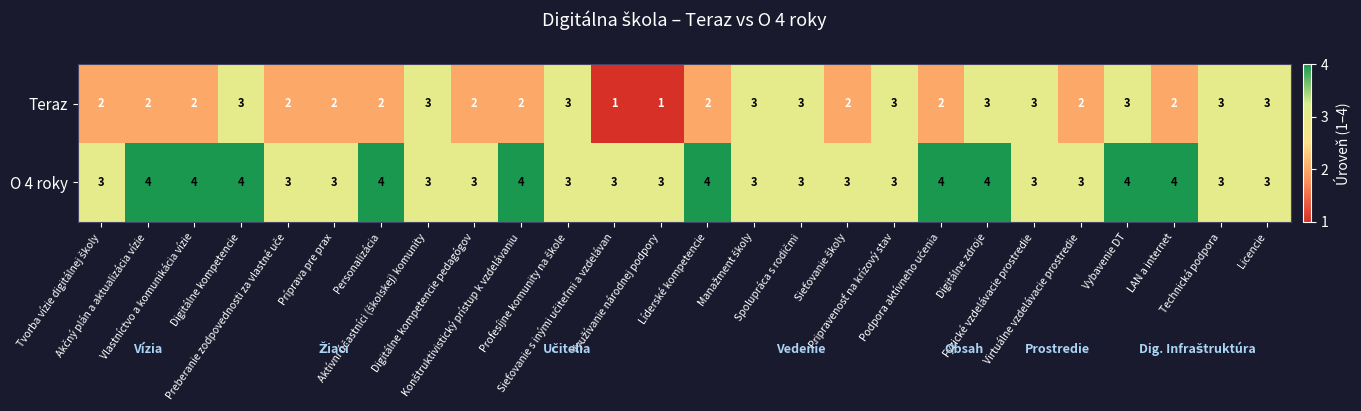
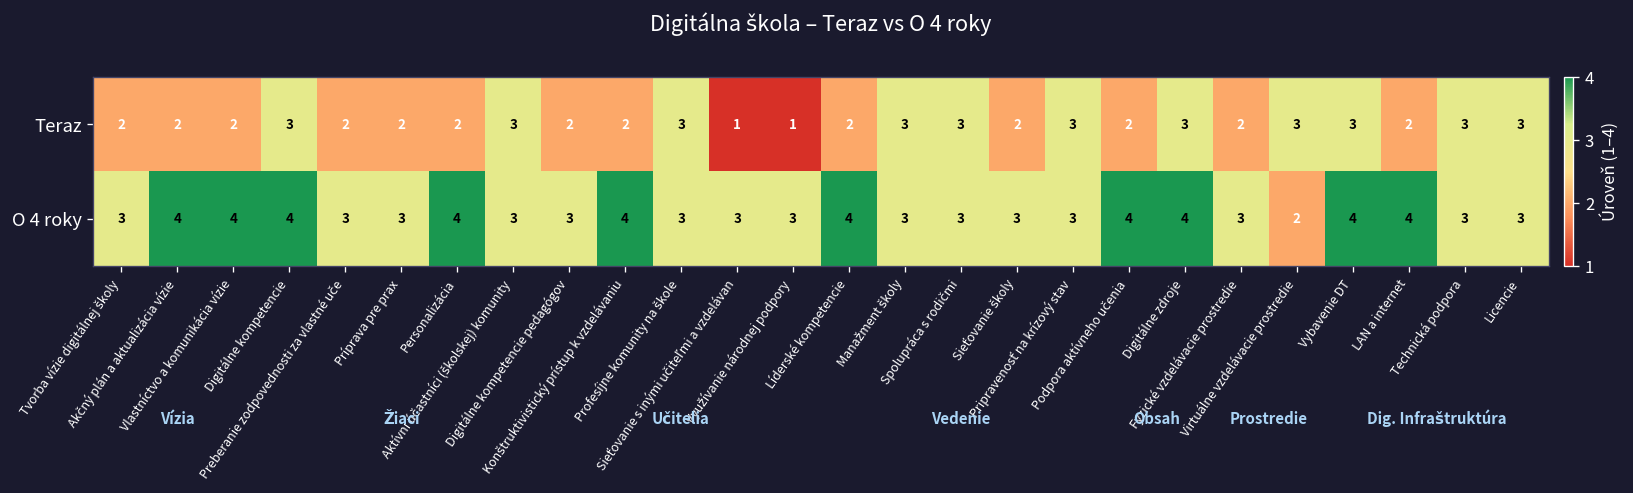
  {
    "Teraz": {
      "Tvorba vízie digitálnej školy": 2,
      "Akčný plán a aktualizácia vízie": 2,
      "Vlastníctvo a komunikácia vízie": 2,
      "Digitálne kompetencie": 3,
      "Preberanie zodpovednosti za vlastné uče": 2,
      "Príprava pre prax": 2,
      "Personalizácia": 2,
      "Aktívni účastníci (školskej) komunity": 3,
      "Digitálne kompetencie pedagógov": 2,
      "Konštruktivistický prístup k vzdelávaniu": 2,
      "Profesíjne komunity na škole": 3,
      "Sieťovanie s inými učiteľmi a vzdelávan": 1,
      "Využívanie národnej podpory": 1,
      "Líderské kompetencie": 2,
      "Manažment školy": 3,
      "Spolupráca s rodičmi": 3,
      "Sieťovanie školy": 2,
      "Pripravenosť na krízový stav": 3,
      "Podpora aktívneho učenia": 2,
      "Digitálne zdroje": 3,
-     "Fyzické vzdelávacie prostredie": 3,
-     "Virtuálne vzdelávacie prostredie": 2,
+     "Fyzické vzdelávacie prostredie": 2,
+     "Virtuálne vzdelávacie prostredie": 3,
      "Vybavenie DT": 3,
      "LAN a internet": 2,
      "Technická podpora": 3,
      "Licencie": 3
    },
    "O 4 roky": {
      "Tvorba vízie digitálnej školy": 3,
      "Akčný plán a aktualizácia vízie": 4,
      "Vlastníctvo a komunikácia vízie": 4,
      "Digitálne kompetencie": 4,
      "Preberanie zodpovednosti za vlastné uče": 3,
      "Príprava pre prax": 3,
      "Personalizácia": 4,
      "Aktívni účastníci (školskej) komunity": 3,
      "Digitálne kompetencie pedagógov": 3,
      "Konštruktivistický prístup k vzdelávaniu": 4,
      "Profesíjne komunity na škole": 3,
      "Sieťovanie s inými učiteľmi a vzdelávan": 3,
      "Využívanie národnej podpory": 3,
      "Líderské kompetencie": 4,
      "Manažment školy": 3,
      "Spolupráca s rodičmi": 3,
      "Sieťovanie školy": 3,
      "Pripravenosť na krízový stav": 3,
      "Podpora aktívneho učenia": 4,
      "Digitálne zdroje": 4,
      "Fyzické vzdelávacie prostredie": 3,
-     "Virtuálne vzdelávacie prostredie": 3,
+     "Virtuálne vzdelávacie prostredie": 2,
      "Vybavenie DT": 4,
      "LAN a internet": 4,
      "Technická podpora": 3,
      "Licencie": 3
    }
  }
